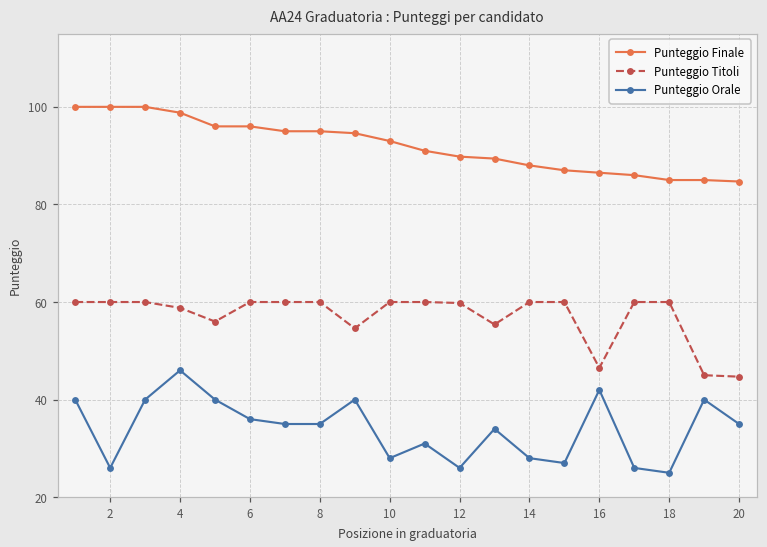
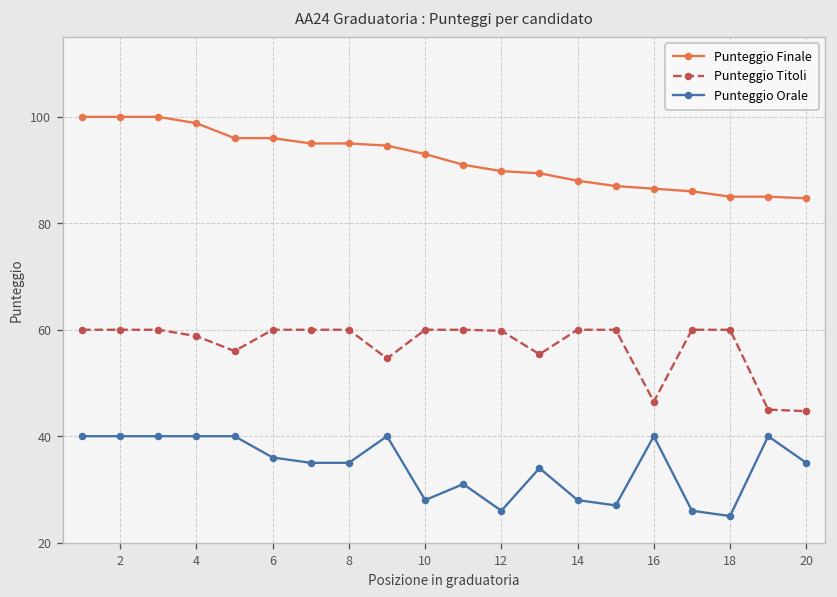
  {
    "Punteggio Orale": {
-     "2": 26,
-     "4": 46,
+     "2": 40,
+     "4": 40,
      "6": 36,
      "8": 35,
      "10": 28,
      "12": 26,
      "14": 28,
-     "16": 42,
+     "16": 40,
      "18": 25,
      "20": 35
    }
  }
